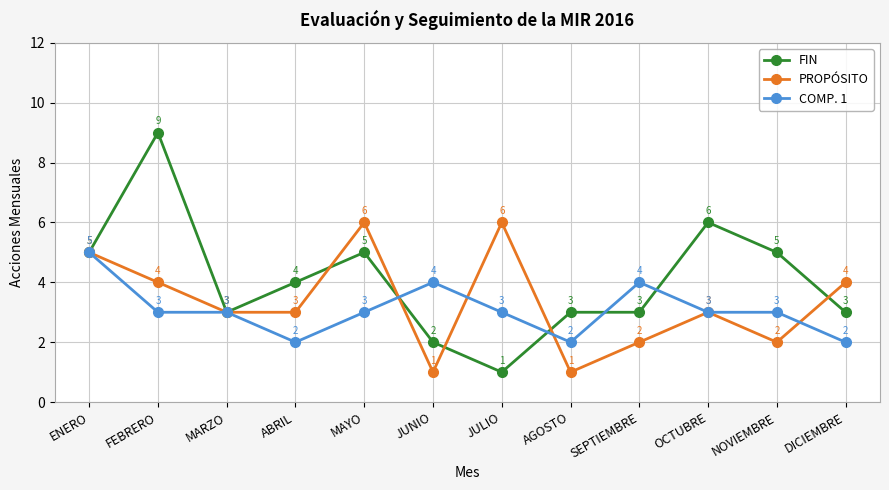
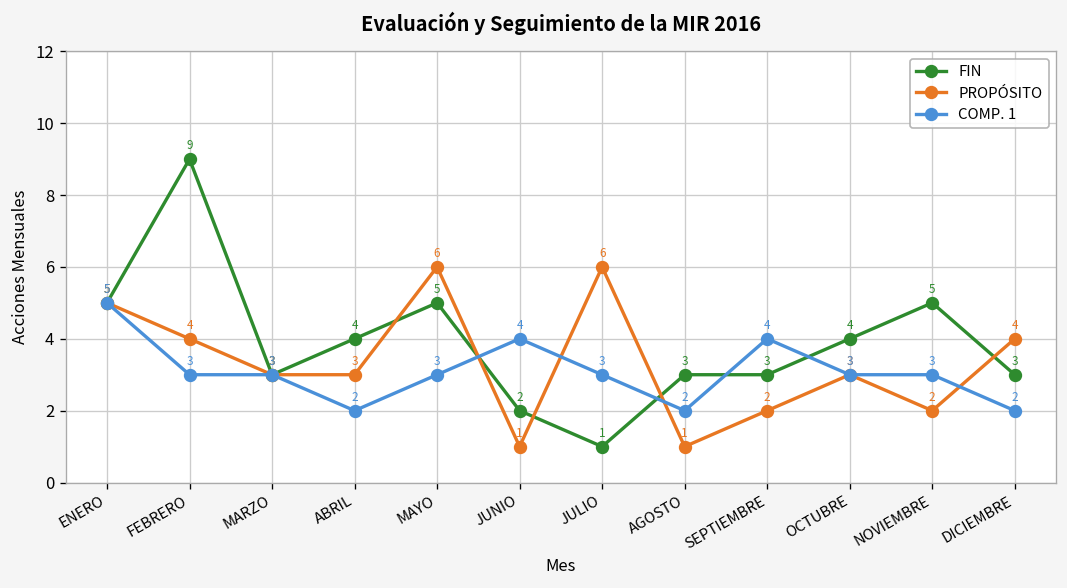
  {
    "FIN": {
      "FEBRERO": 9,
      "ABRIL": 4,
      "MAYO": 5,
      "JUNIO": 2,
      "JULIO": 1,
      "AGOSTO": 3,
      "SEPTIEMBRE": 3,
-     "OCTUBRE": 6,
+     "OCTUBRE": 4,
      "NOVIEMBRE": 5,
      "DICIEMBRE": 3
    },
    "PROPÓSITO": {
      "FEBRERO": 4,
      "ABRIL": 3,
      "MAYO": 6,
      "JUNIO": 1,
      "JULIO": 6,
      "AGOSTO": 1,
      "SEPTIEMBRE": 2,
      "NOVIEMBRE": 2,
      "DICIEMBRE": 4
    },
    "COMP. 1": {
      "FEBRERO": 3,
      "ABRIL": 2,
      "MAYO": 3,
      "JUNIO": 4,
      "JULIO": 3,
      "AGOSTO": 2,
      "SEPTIEMBRE": 4,
      "NOVIEMBRE": 3,
      "DICIEMBRE": 2
    }
  }
